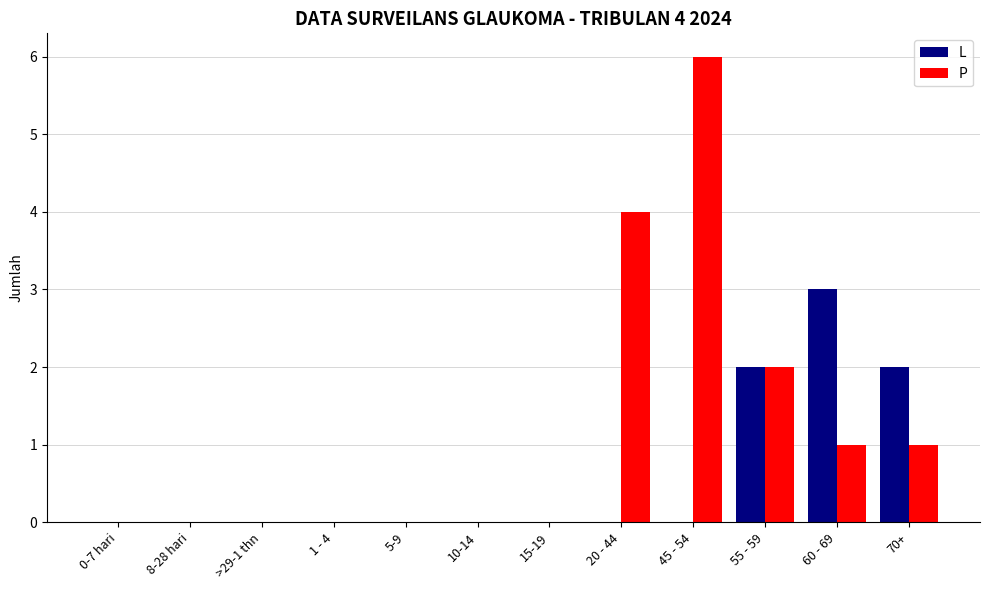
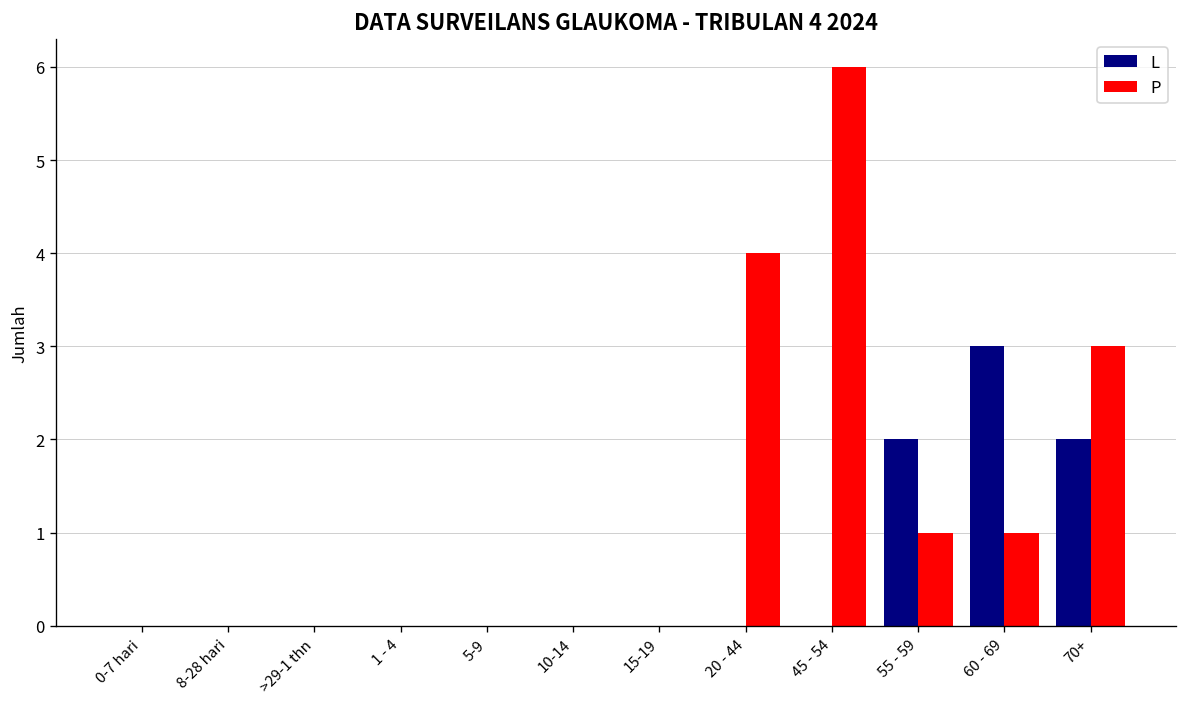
  {
    "L": {
      "0-7 hari": 0,
      "8-28 hari": 0,
      ">29-1 thn": 0,
      "1 - 4": 0,
      "5-9": 0,
      "10-14": 0,
      "15-19": 0,
      "20 - 44": 0,
      "45 - 54": 0,
      "55 - 59": 2,
      "60 - 69": 3,
      "70+": 2
    },
    "P": {
      "0-7 hari": 0,
      "8-28 hari": 0,
      ">29-1 thn": 0,
      "1 - 4": 0,
      "5-9": 0,
      "10-14": 0,
      "15-19": 0,
      "20 - 44": 4,
      "45 - 54": 6,
-     "55 - 59": 2,
+     "55 - 59": 1,
      "60 - 69": 1,
-     "70+": 1
+     "70+": 3
    }
  }
